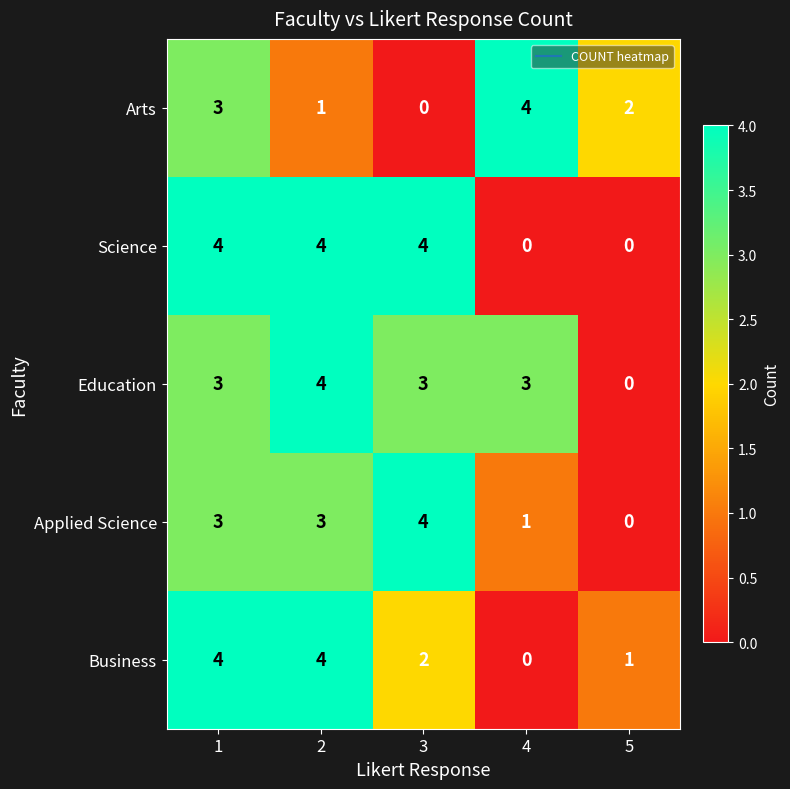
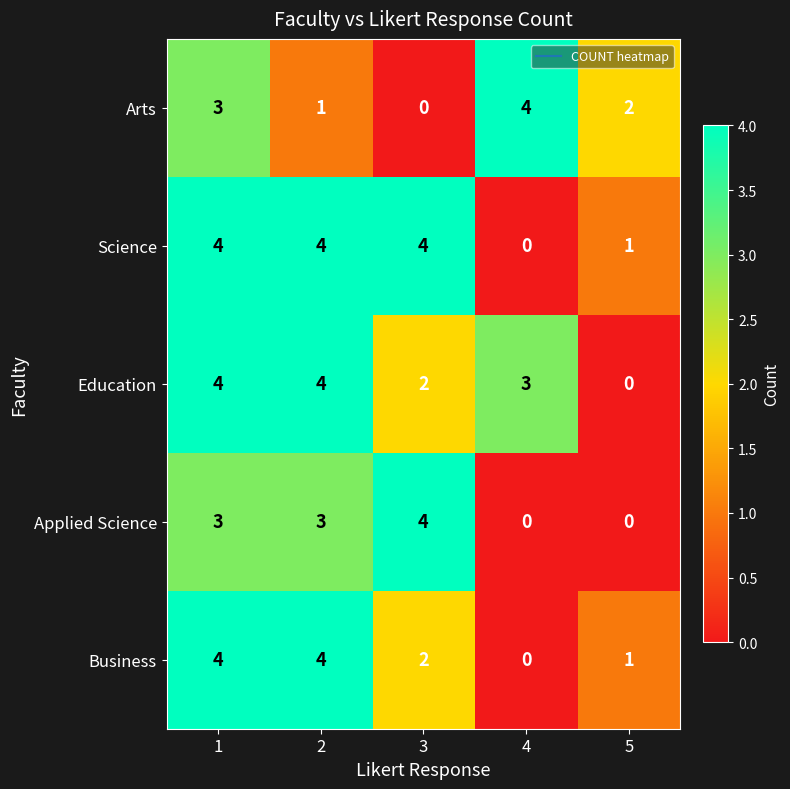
  {
    "Arts": {
      "1": 3,
      "2": 1,
      "3": 0,
      "4": 4,
      "5": 2
    },
    "Science": {
      "1": 4,
      "2": 4,
      "3": 4,
      "4": 0,
-     "5": 0
+     "5": 1
    },
    "Education": {
-     "1": 3,
+     "1": 4,
      "2": 4,
-     "3": 3,
+     "3": 2,
      "4": 3,
      "5": 0
    },
    "Applied Science": {
      "1": 3,
      "2": 3,
      "3": 4,
-     "4": 1,
+     "4": 0,
      "5": 0
    },
    "Business": {
      "1": 4,
      "2": 4,
      "3": 2,
      "4": 0,
      "5": 1
    }
  }
